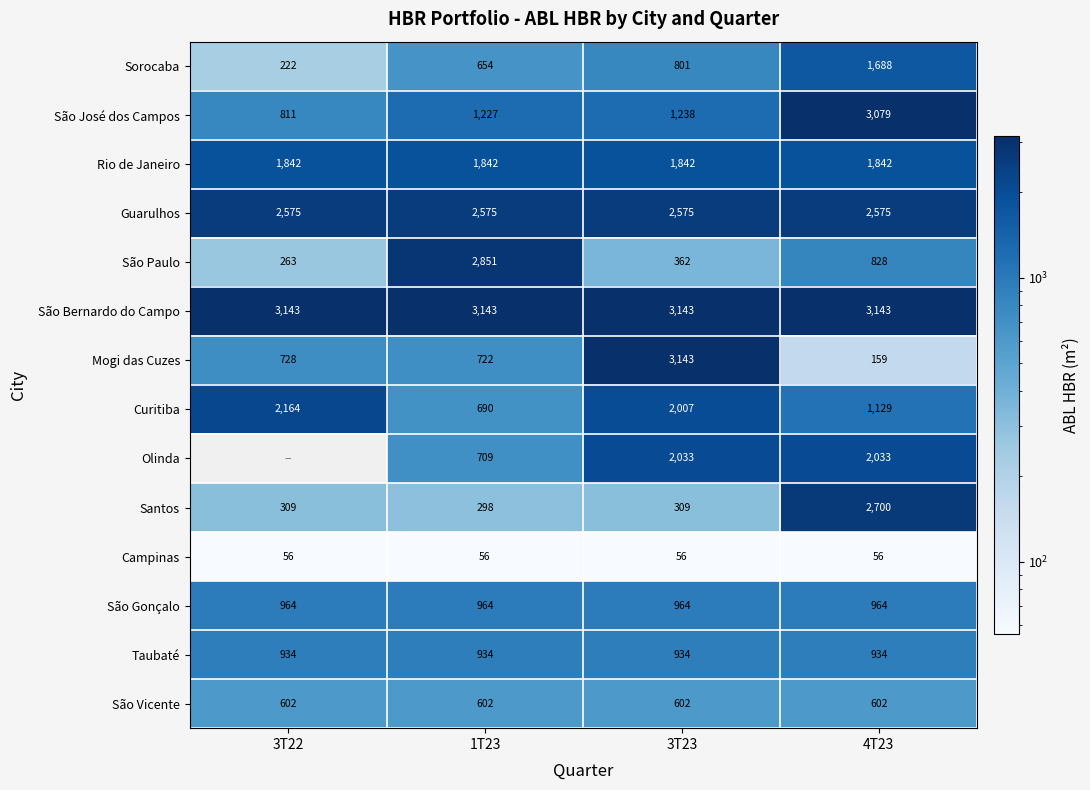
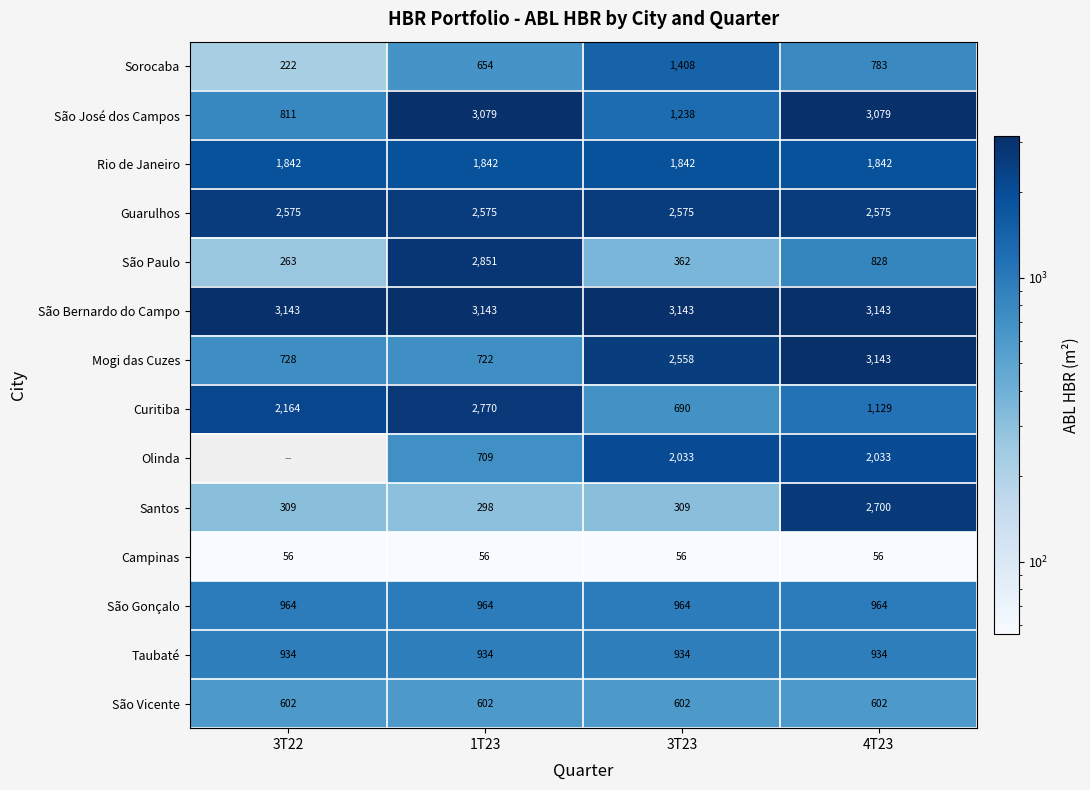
  {
    "Sorocaba": {
      "3T22": "222",
      "1T23": "654",
-     "3T23": "801",
-     "4T23": "1,688"
+     "3T23": "1,408",
+     "4T23": "783"
    },
    "São José dos Campos": {
      "3T22": "811",
-     "1T23": "1,227",
+     "1T23": "3,079",
      "3T23": "1,238",
      "4T23": "3,079"
    },
    "Rio de Janeiro": {
      "3T22": "1,842",
      "1T23": "1,842",
      "3T23": "1,842",
      "4T23": "1,842"
    },
    "Guarulhos": {
      "3T22": "2,575",
      "1T23": "2,575",
      "3T23": "2,575",
      "4T23": "2,575"
    },
    "São Paulo": {
      "3T22": "263",
      "1T23": "2,851",
      "3T23": "362",
      "4T23": "828"
    },
    "São Bernardo do Campo": {
      "3T22": "3,143",
      "1T23": "3,143",
      "3T23": "3,143",
      "4T23": "3,143"
    },
    "Mogi das Cuzes": {
      "3T22": "728",
      "1T23": "722",
-     "3T23": "3,143",
-     "4T23": "159"
+     "3T23": "2,558",
+     "4T23": "3,143"
    },
    "Curitiba": {
      "3T22": "2,164",
-     "1T23": "690",
-     "3T23": "2,007",
+     "1T23": "2,770",
+     "3T23": "690",
      "4T23": "1,129"
    },
    "Olinda": {
      "1T23": "709",
      "3T23": "2,033",
      "4T23": "2,033"
    },
    "Santos": {
      "3T22": "309",
      "1T23": "298",
      "3T23": "309",
      "4T23": "2,700"
    },
    "Campinas": {
      "3T22": "56",
      "1T23": "56",
      "3T23": "56",
      "4T23": "56"
    },
    "São Gonçalo": {
      "3T22": "964",
      "1T23": "964",
      "3T23": "964",
      "4T23": "964"
    },
    "Taubaté": {
      "3T22": "934",
      "1T23": "934",
      "3T23": "934",
      "4T23": "934"
    },
    "São Vicente": {
      "3T22": "602",
      "1T23": "602",
      "3T23": "602",
      "4T23": "602"
    }
  }
